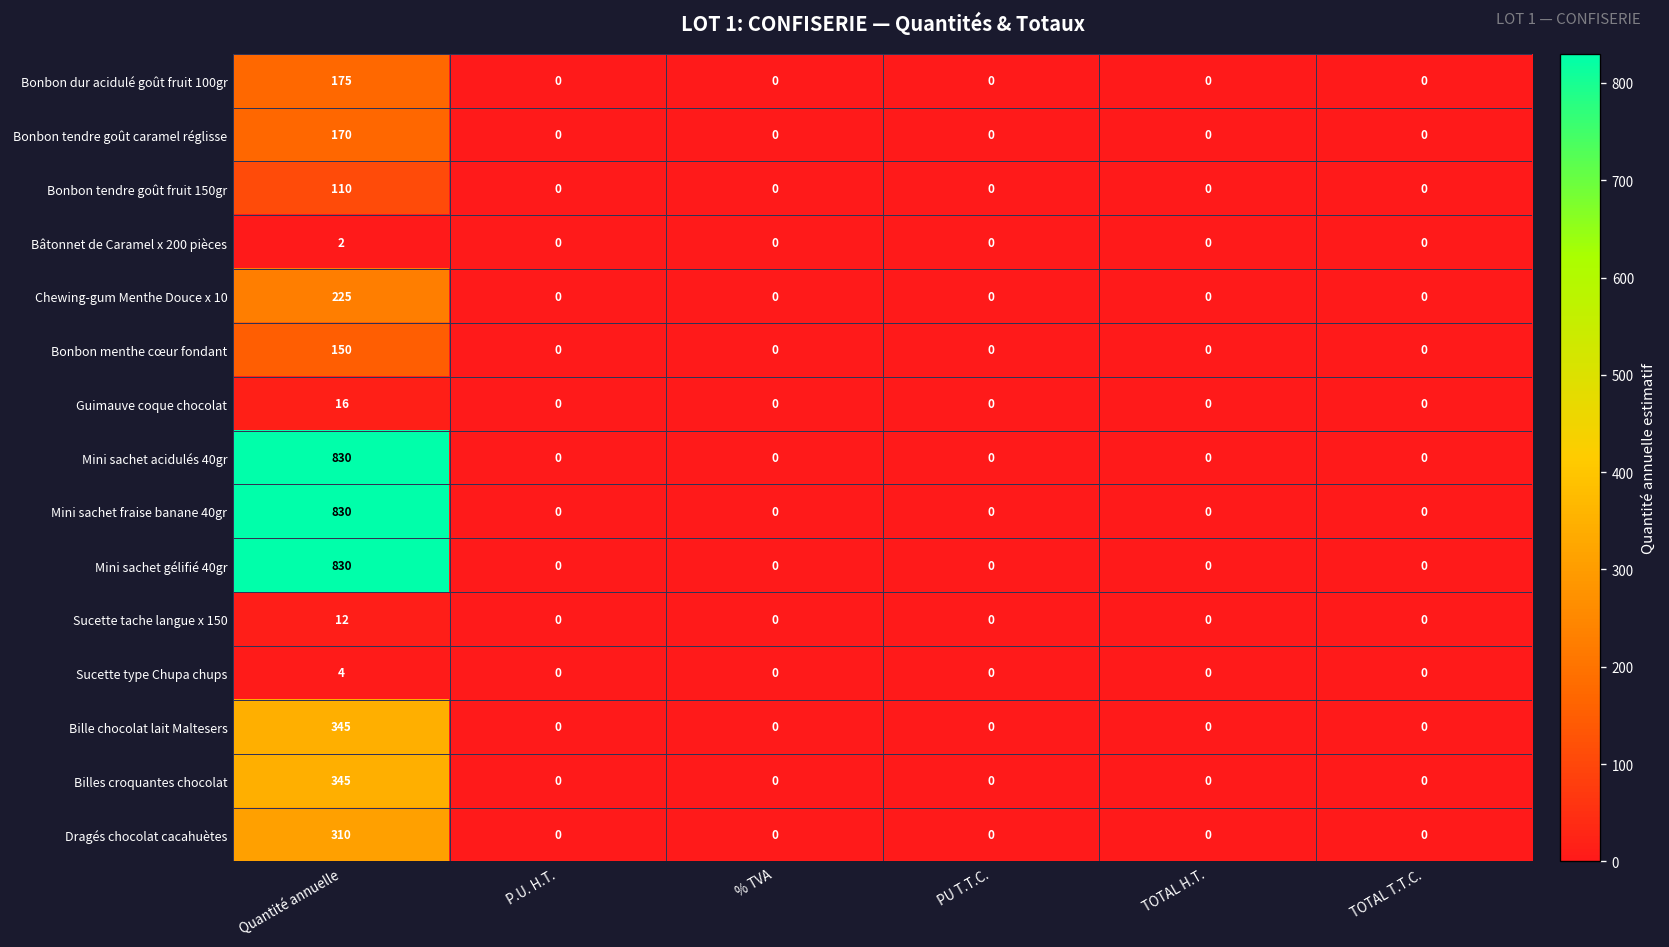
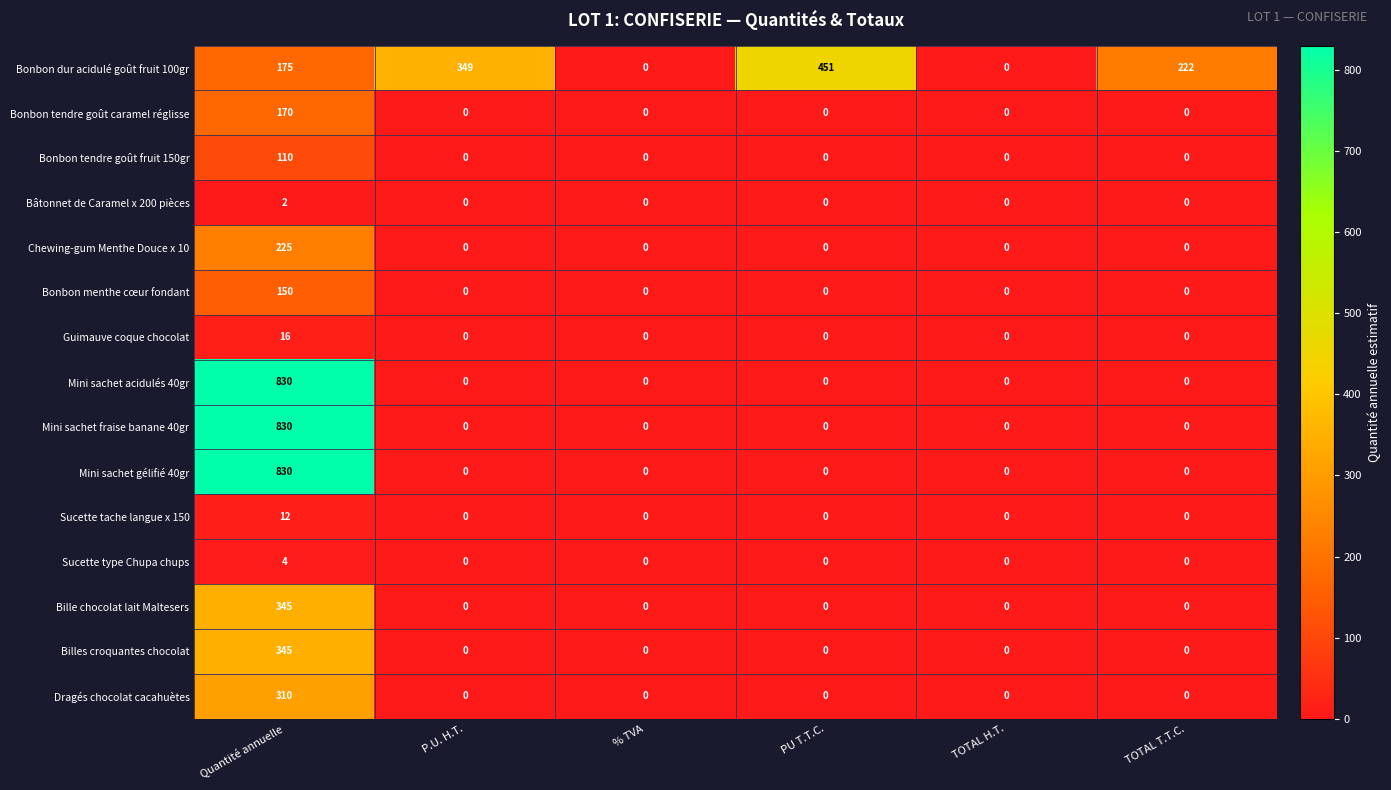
  {
    "Bonbon dur acidulé goût fruit 100gr": {
      "Quantité annuelle": 175,
-     "P.U. H.T.": 0,
+     "P.U. H.T.": 349,
      "% TVA": 0,
-     "PU T.T.C.": 0,
+     "PU T.T.C.": 451,
      "TOTAL H.T.": 0,
-     "TOTAL T.T.C.": 0
+     "TOTAL T.T.C.": 222
    },
    "Bonbon tendre goût caramel réglisse": {
      "Quantité annuelle": 170,
      "P.U. H.T.": 0,
      "% TVA": 0,
      "PU T.T.C.": 0,
      "TOTAL H.T.": 0,
      "TOTAL T.T.C.": 0
    },
    "Bonbon tendre goût fruit 150gr": {
      "Quantité annuelle": 110,
      "P.U. H.T.": 0,
      "% TVA": 0,
      "PU T.T.C.": 0,
      "TOTAL H.T.": 0,
      "TOTAL T.T.C.": 0
    },
    "Bâtonnet de Caramel x 200 pièces": {
      "Quantité annuelle": 2,
      "P.U. H.T.": 0,
      "% TVA": 0,
      "PU T.T.C.": 0,
      "TOTAL H.T.": 0,
      "TOTAL T.T.C.": 0
    },
    "Chewing-gum Menthe Douce x 10": {
      "Quantité annuelle": 225,
      "P.U. H.T.": 0,
      "% TVA": 0,
      "PU T.T.C.": 0,
      "TOTAL H.T.": 0,
      "TOTAL T.T.C.": 0
    },
    "Bonbon menthe cœur fondant": {
      "Quantité annuelle": 150,
      "P.U. H.T.": 0,
      "% TVA": 0,
      "PU T.T.C.": 0,
      "TOTAL H.T.": 0,
      "TOTAL T.T.C.": 0
    },
    "Guimauve coque chocolat": {
      "Quantité annuelle": 16,
      "P.U. H.T.": 0,
      "% TVA": 0,
      "PU T.T.C.": 0,
      "TOTAL H.T.": 0,
      "TOTAL T.T.C.": 0
    },
    "Mini sachet acidulés 40gr": {
      "Quantité annuelle": 830,
      "P.U. H.T.": 0,
      "% TVA": 0,
      "PU T.T.C.": 0,
      "TOTAL H.T.": 0,
      "TOTAL T.T.C.": 0
    },
    "Mini sachet fraise banane 40gr": {
      "Quantité annuelle": 830,
      "P.U. H.T.": 0,
      "% TVA": 0,
      "PU T.T.C.": 0,
      "TOTAL H.T.": 0,
      "TOTAL T.T.C.": 0
    },
    "Mini sachet gélifié 40gr": {
      "Quantité annuelle": 830,
      "P.U. H.T.": 0,
      "% TVA": 0,
      "PU T.T.C.": 0,
      "TOTAL H.T.": 0,
      "TOTAL T.T.C.": 0
    },
    "Sucette tache langue x 150": {
      "Quantité annuelle": 12,
      "P.U. H.T.": 0,
      "% TVA": 0,
      "PU T.T.C.": 0,
      "TOTAL H.T.": 0,
      "TOTAL T.T.C.": 0
    },
    "Sucette type Chupa chups": {
      "Quantité annuelle": 4,
      "P.U. H.T.": 0,
      "% TVA": 0,
      "PU T.T.C.": 0,
      "TOTAL H.T.": 0,
      "TOTAL T.T.C.": 0
    },
    "Bille chocolat lait Maltesers": {
      "Quantité annuelle": 345,
      "P.U. H.T.": 0,
      "% TVA": 0,
      "PU T.T.C.": 0,
      "TOTAL H.T.": 0,
      "TOTAL T.T.C.": 0
    },
    "Billes croquantes chocolat": {
      "Quantité annuelle": 345,
      "P.U. H.T.": 0,
      "% TVA": 0,
      "PU T.T.C.": 0,
      "TOTAL H.T.": 0,
      "TOTAL T.T.C.": 0
    },
    "Dragés chocolat cacahuètes": {
      "Quantité annuelle": 310,
      "P.U. H.T.": 0,
      "% TVA": 0,
      "PU T.T.C.": 0,
      "TOTAL H.T.": 0,
      "TOTAL T.T.C.": 0
    }
  }
